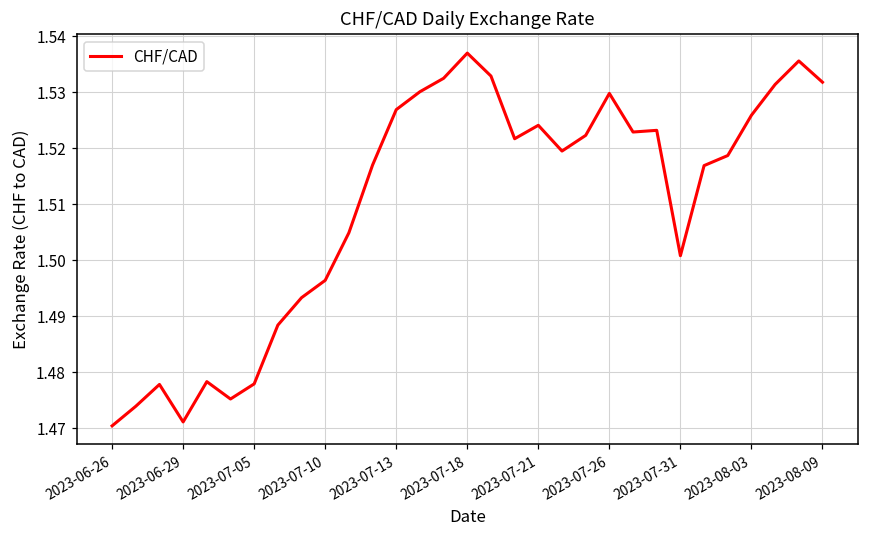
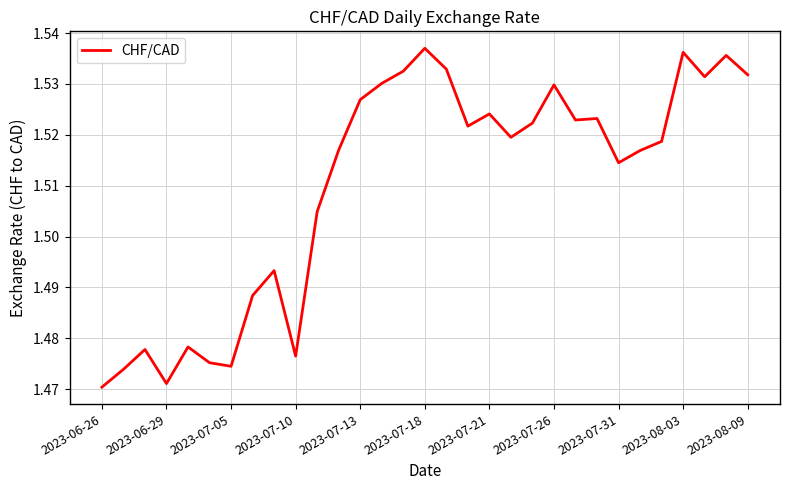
  {
    "2023-06-26": 1.470,
    "2023-06-29": 1.471,
-   "2023-07-05": 1.478,
-   "2023-07-10": 1.496,
+   "2023-07-05": 1.475,
+   "2023-07-10": 1.477,
    "2023-07-13": 1.527,
    "2023-07-18": 1.537,
    "2023-07-21": 1.524,
    "2023-07-26": 1.530,
-   "2023-07-31": 1.501,
-   "2023-08-03": 1.526,
+   "2023-07-31": 1.515,
+   "2023-08-03": 1.536,
    "2023-08-09": 1.532
  }
